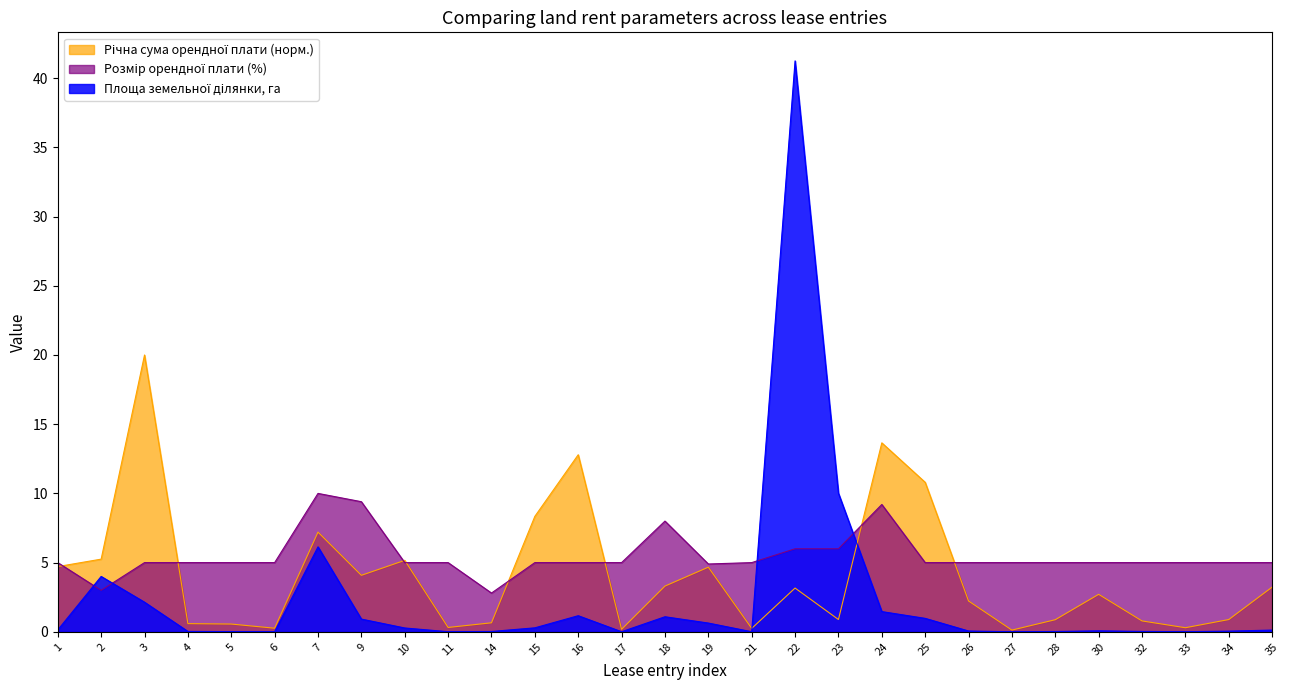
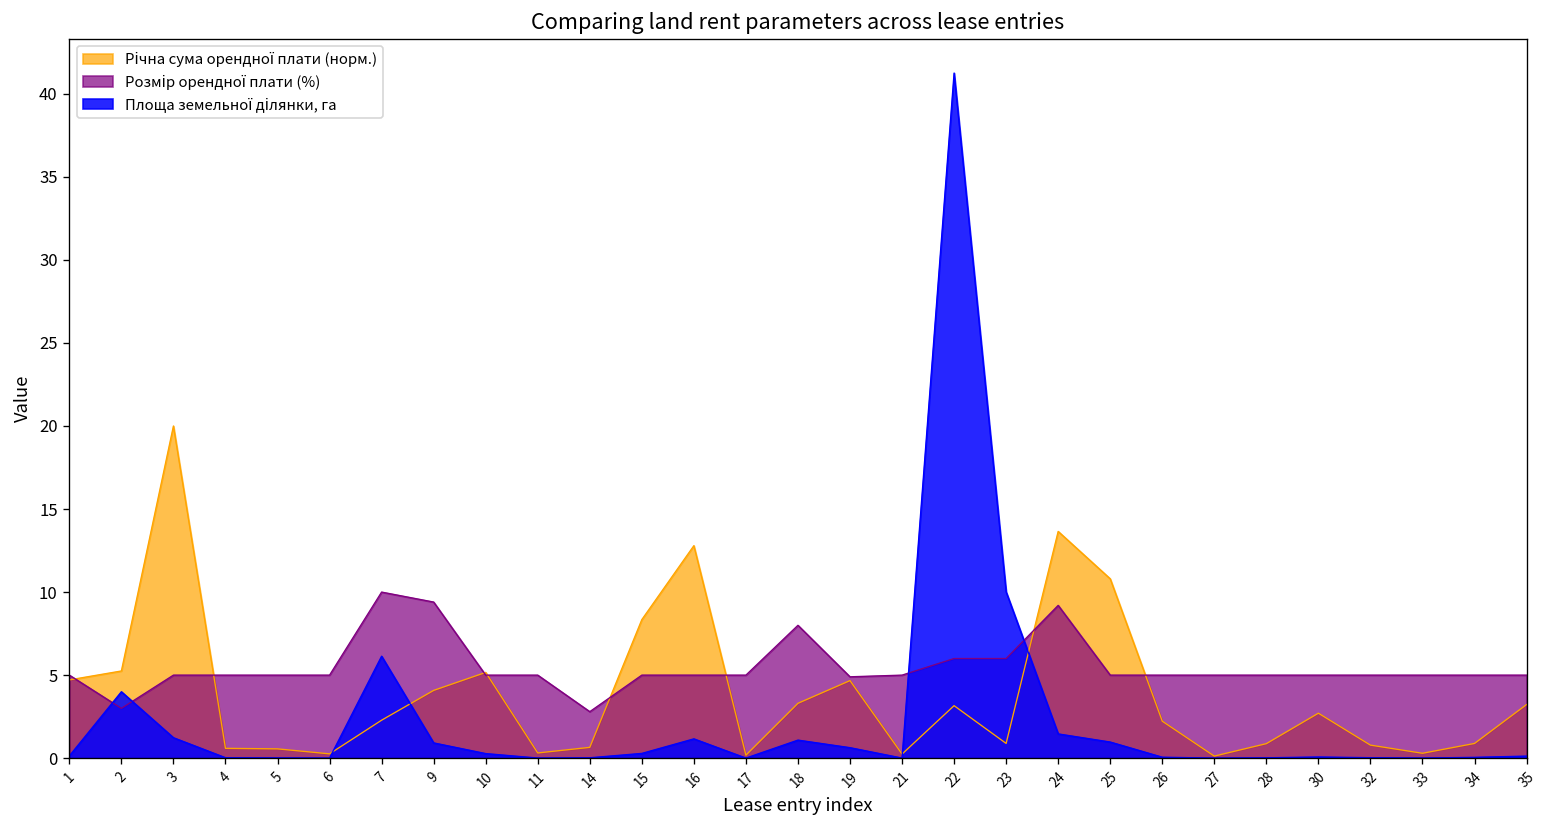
  {
    "Річна сума орендної плати (норм.)": {
      "1": 4.7,
      "2": 5.3,
      "3": 20.0,
      "4": 0.6,
      "5": 0.6,
      "6": 0.3,
-     "7": 7.2,
+     "7": 2.3,
      "9": 4.1,
      "11": 0.3,
      "14": 0.7,
      "15": 8.3,
      "16": 12.8,
      "18": 3.3,
      "19": 4.7,
      "21": 0.2,
      "22": 3.2,
      "23": 0.9,
      "24": 13.7,
      "25": 10.8,
      "26": 2.2,
      "28": 0.9,
      "30": 2.7,
      "32": 0.8,
      "33": 0.3,
      "34": 0.9,
      "35": 3.2
    },
    "Розмір орендної плати (%)": {
      "1": 5.0,
      "2": 3.0,
      "3": 5.0,
      "4": 5.0,
      "5": 5.0,
      "6": 5.0,
      "7": 10.0,
      "9": 9.4,
      "11": 5.0,
      "14": 2.8,
      "15": 5.0,
      "16": 5.0,
      "17": 5.0,
      "18": 8.0,
      "19": 4.9,
      "21": 5.0,
      "22": 6.0,
      "23": 6.0,
      "24": 9.2,
      "25": 5.0,
      "26": 5.0,
      "27": 5.0,
      "28": 5.0,
      "30": 5.0,
      "32": 5.0,
      "33": 5.0,
      "34": 5.0,
      "35": 5.0
    },
    "Площа земельної ділянки, га": {
      "1": 0.1,
      "2": 4.0,
-     "3": 2.1,
+     "3": 1.2,
      "4": 0.0,
      "5": 0.0,
      "6": 0.0,
      "7": 6.1,
      "9": 0.9,
      "10": 0.3,
      "11": 0.0,
      "14": 0.0,
      "15": 0.3,
      "16": 1.2,
      "18": 1.1,
      "19": 0.6,
      "21": 0.0,
      "22": 41.2,
      "23": 10.0,
      "24": 1.5,
      "25": 1.0,
      "26": 0.1,
      "28": 0.0,
      "30": 0.1,
      "32": 0.0,
      "33": 0.0,
      "34": 0.1,
      "35": 0.1
    }
  }
